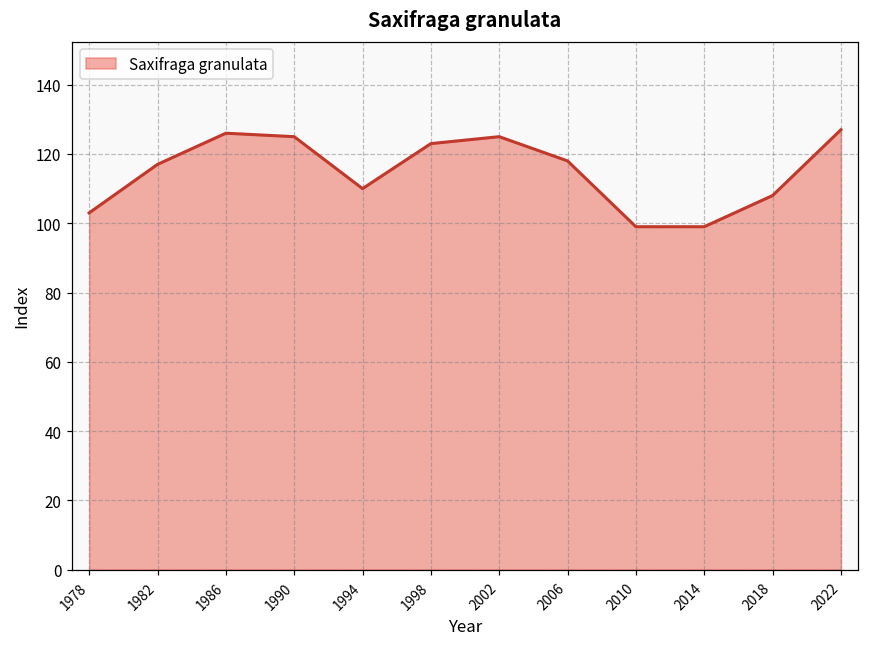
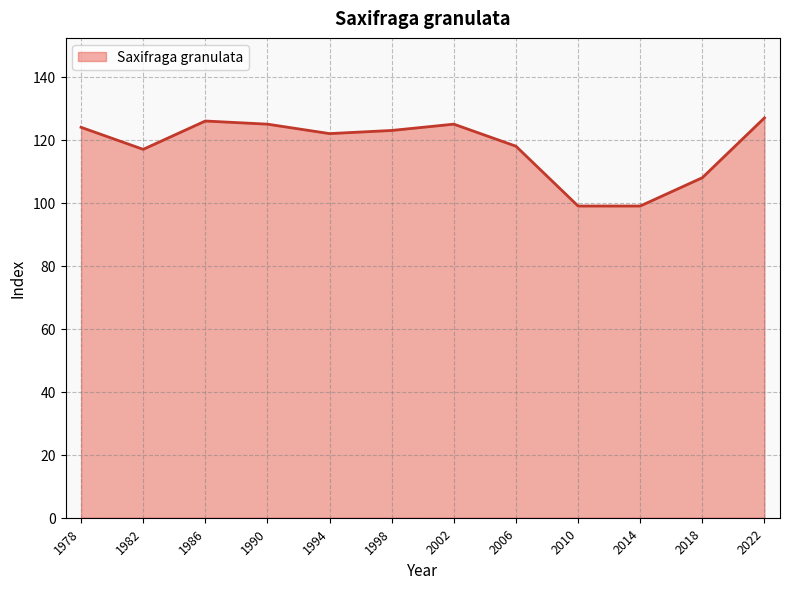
  {
-   "1978": 103,
+   "1978": 124,
    "1982": 117,
    "1986": 126,
    "1990": 125,
-   "1994": 110,
+   "1994": 122,
    "1998": 123,
    "2002": 125,
    "2006": 118,
    "2010": 99,
    "2014": 99,
    "2018": 108,
    "2022": 127
  }
